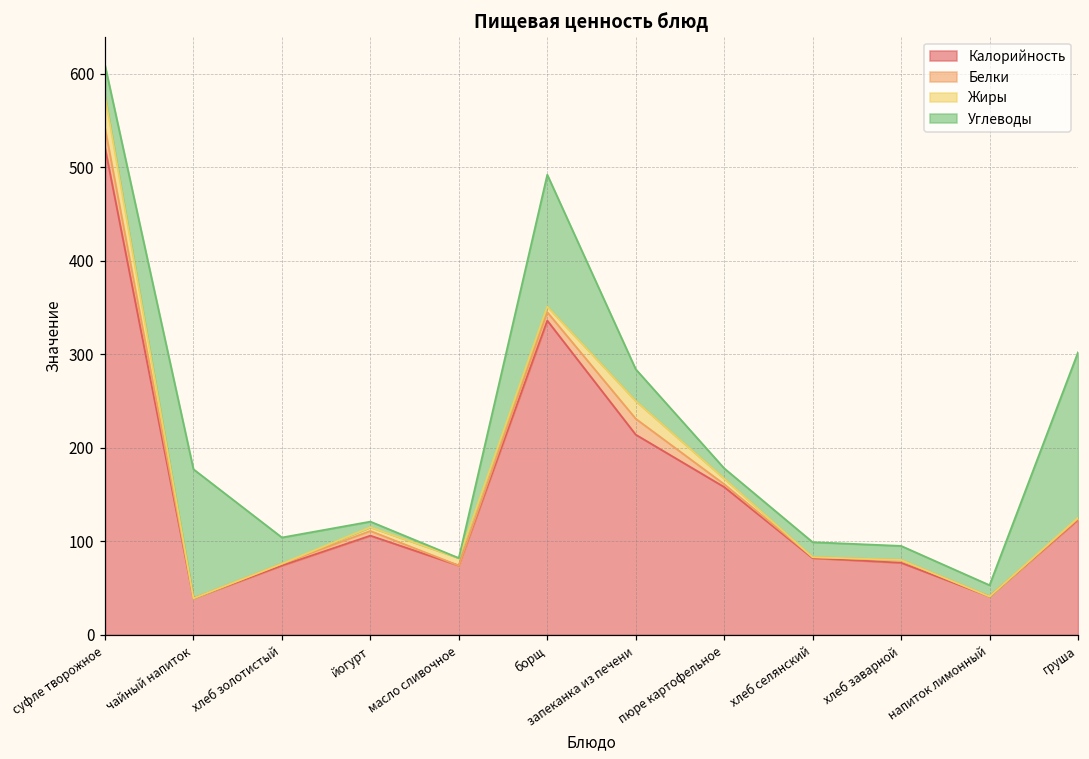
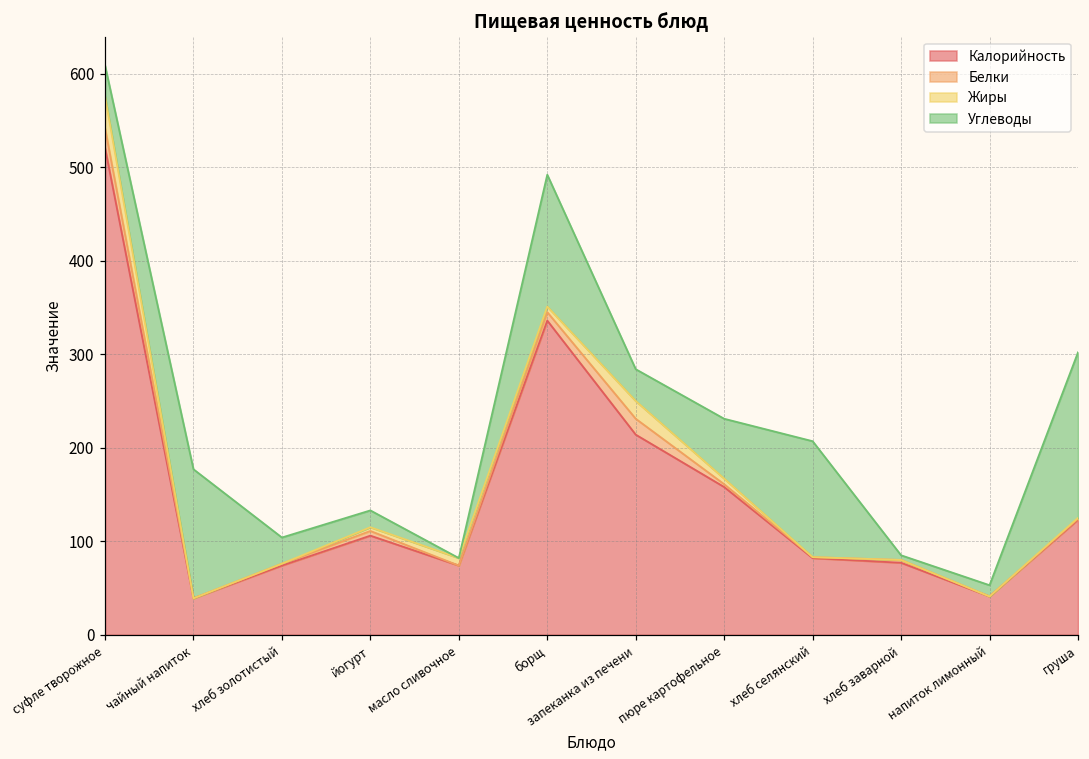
  {
    "Калорийность": {
      "суфле творожное": 520,
      "йогурт": 110,
      "борщ": 340,
      "запеканка из печени": 210,
      "пюре картофельное": 160
    },
    "Углеводы": {
      "суфле творожное": 30,
      "чайный напиток": 140,
      "хлеб золотистый": 30,
-     "йогурт": 10,
+     "йогурт": 20,
      "борщ": 140,
      "запеканка из печени": 30,
-     "пюре картофельное": 10,
-     "хлеб селянский": 20,
-     "хлеб заварной": 20,
+     "пюре картофельное": 60,
+     "хлеб селянский": 120,
+     "хлеб заварной": 10,
      "напиток лимонный": 10,
      "груша": 180
    }
  }
